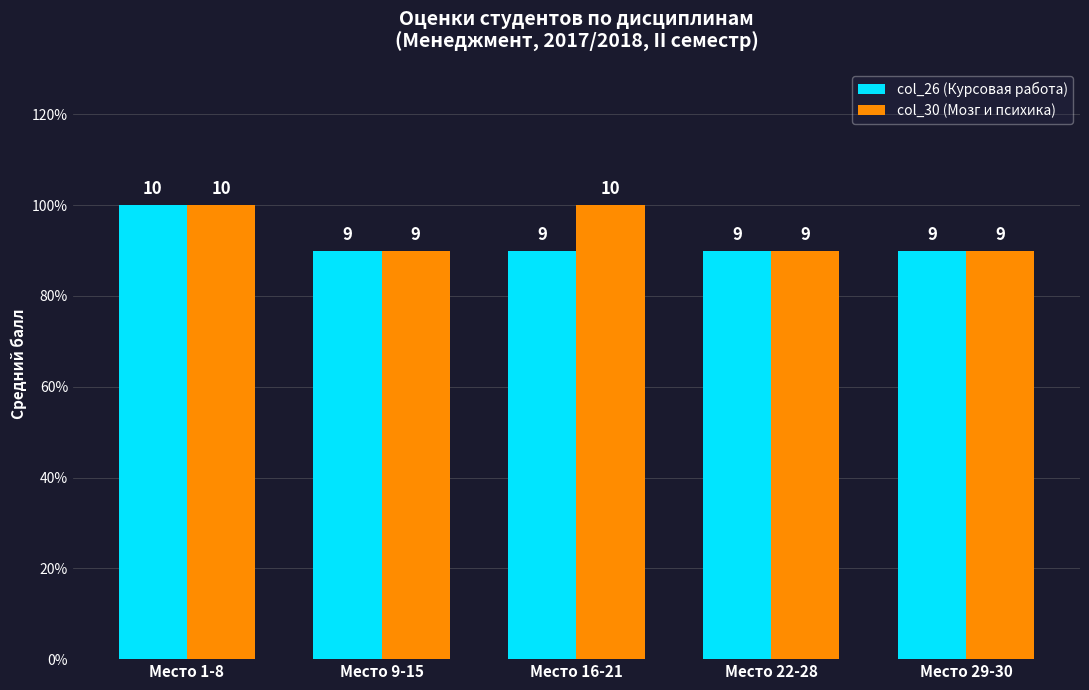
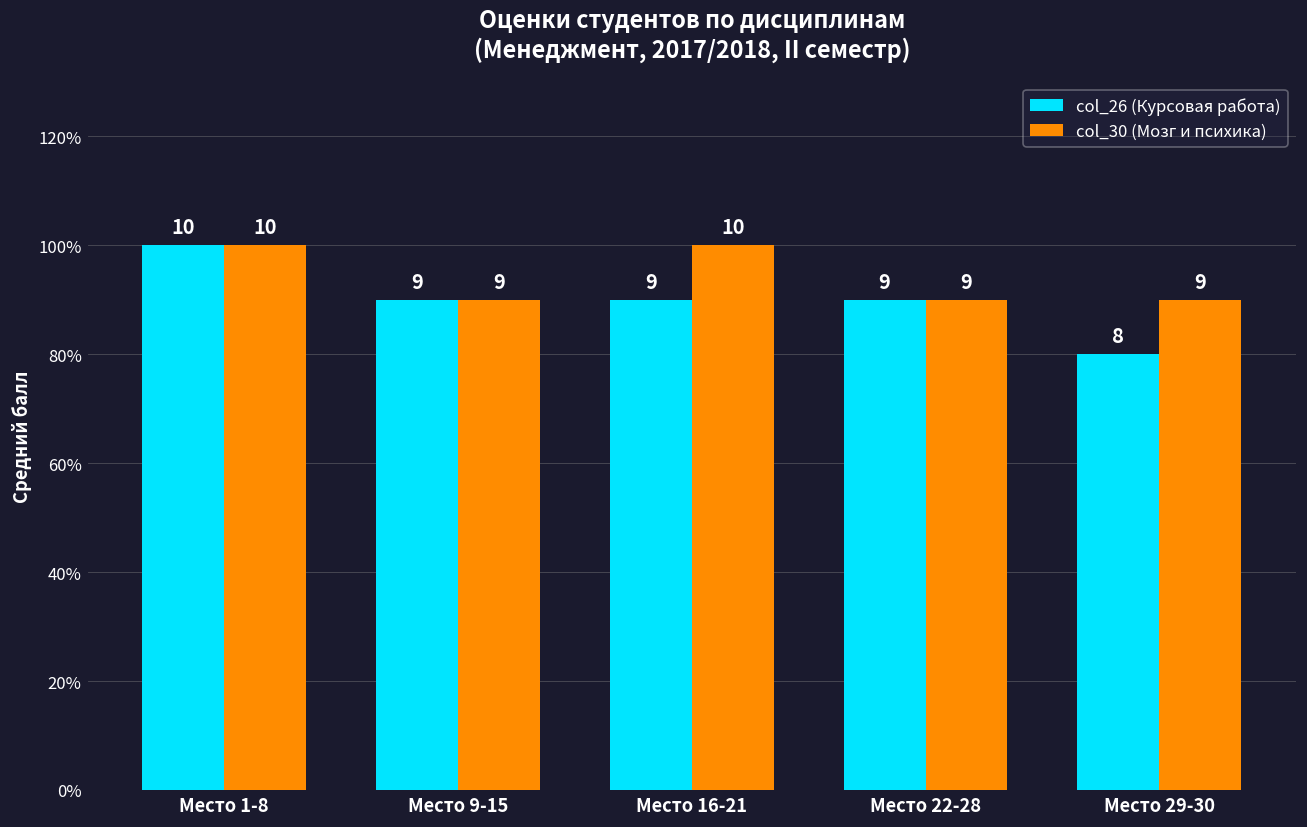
  {
    "col_26 (Курсовая работа)": {
      "Место 1-8": 10,
      "Место 9-15": 9,
      "Место 16-21": 9,
      "Место 22-28": 9,
-     "Место 29-30": 9
+     "Место 29-30": 8
    },
    "col_30 (Мозг и психика)": {
      "Место 1-8": 10,
      "Место 9-15": 9,
      "Место 16-21": 10,
      "Место 22-28": 9,
      "Место 29-30": 9
    }
  }
